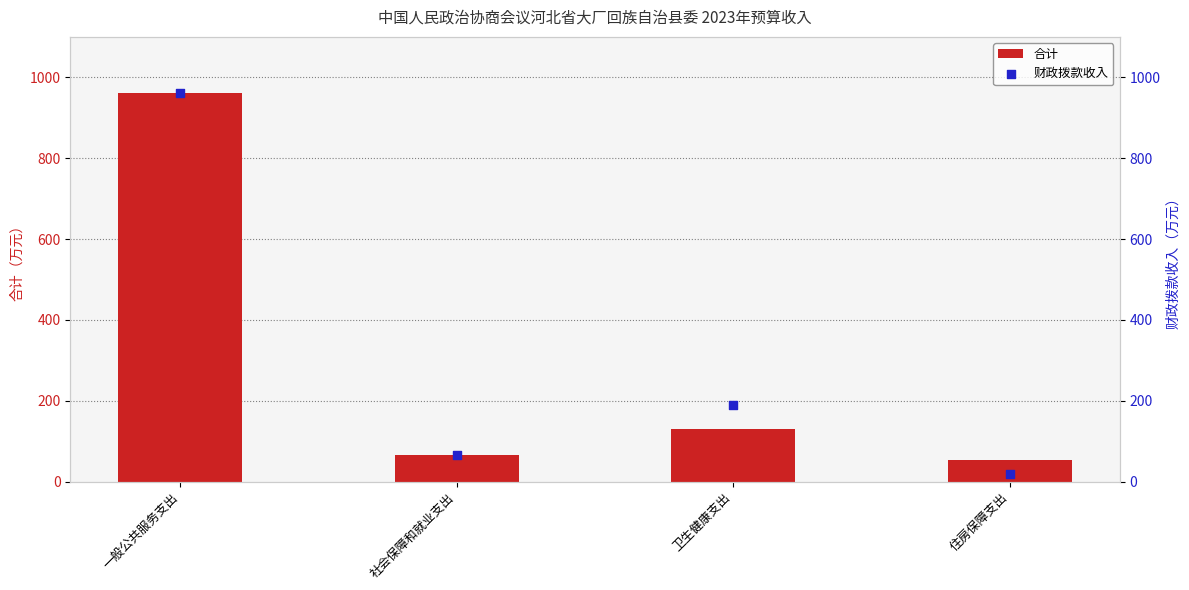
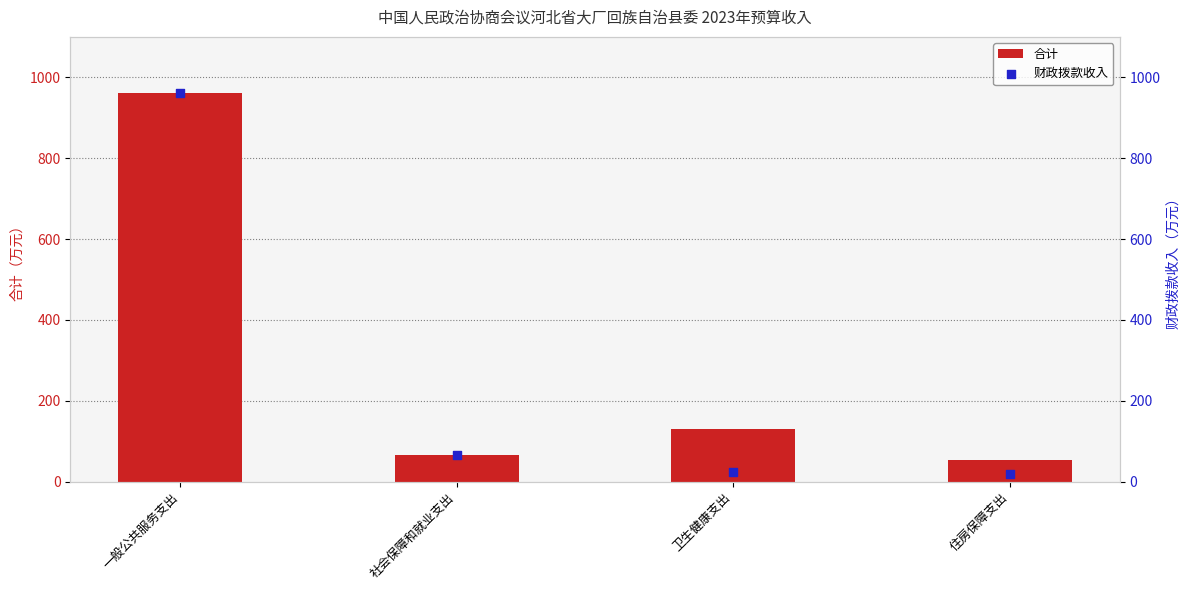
  {
    "合计": {
      "一般公共服务支出": 960,
      "社会保障和就业支出": 70,
      "卫生健康支出": 130,
      "住房保障支出": 50
    },
    "财政拨款收入": {
-     "卫生健康支出": 190
+     "卫生健康支出": 20
    }
  }
